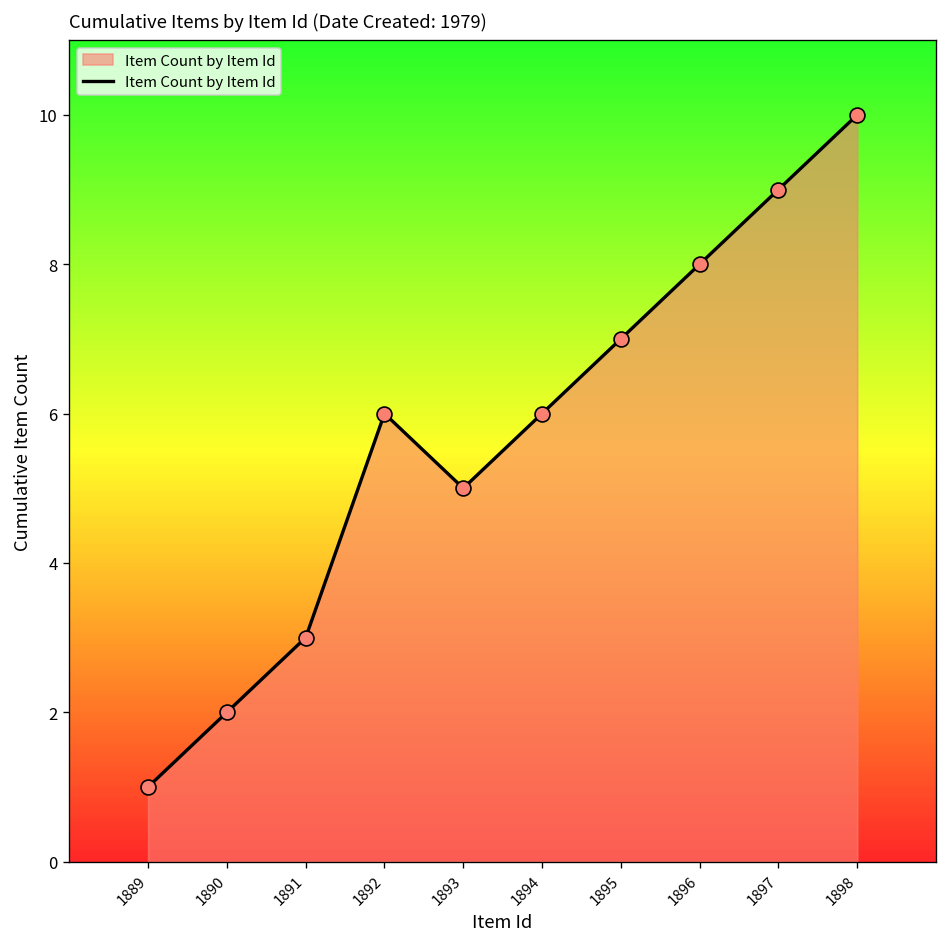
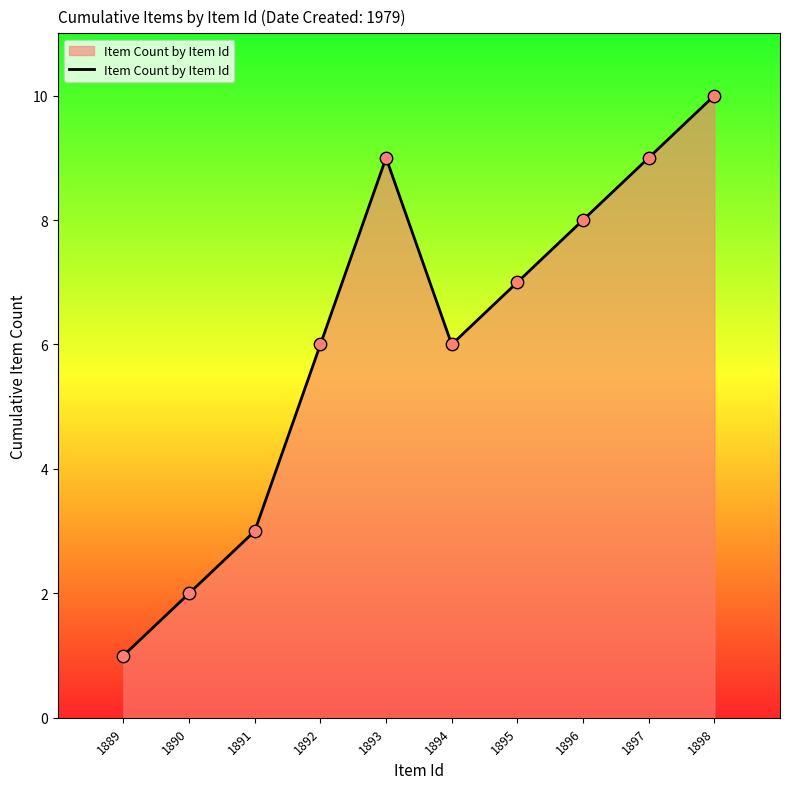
  {
    "1889": 1,
    "1890": 2,
    "1891": 3,
    "1892": 6,
-   "1893": 5,
+   "1893": 9,
    "1894": 6,
    "1895": 7,
    "1896": 8,
    "1897": 9,
    "1898": 10
  }
